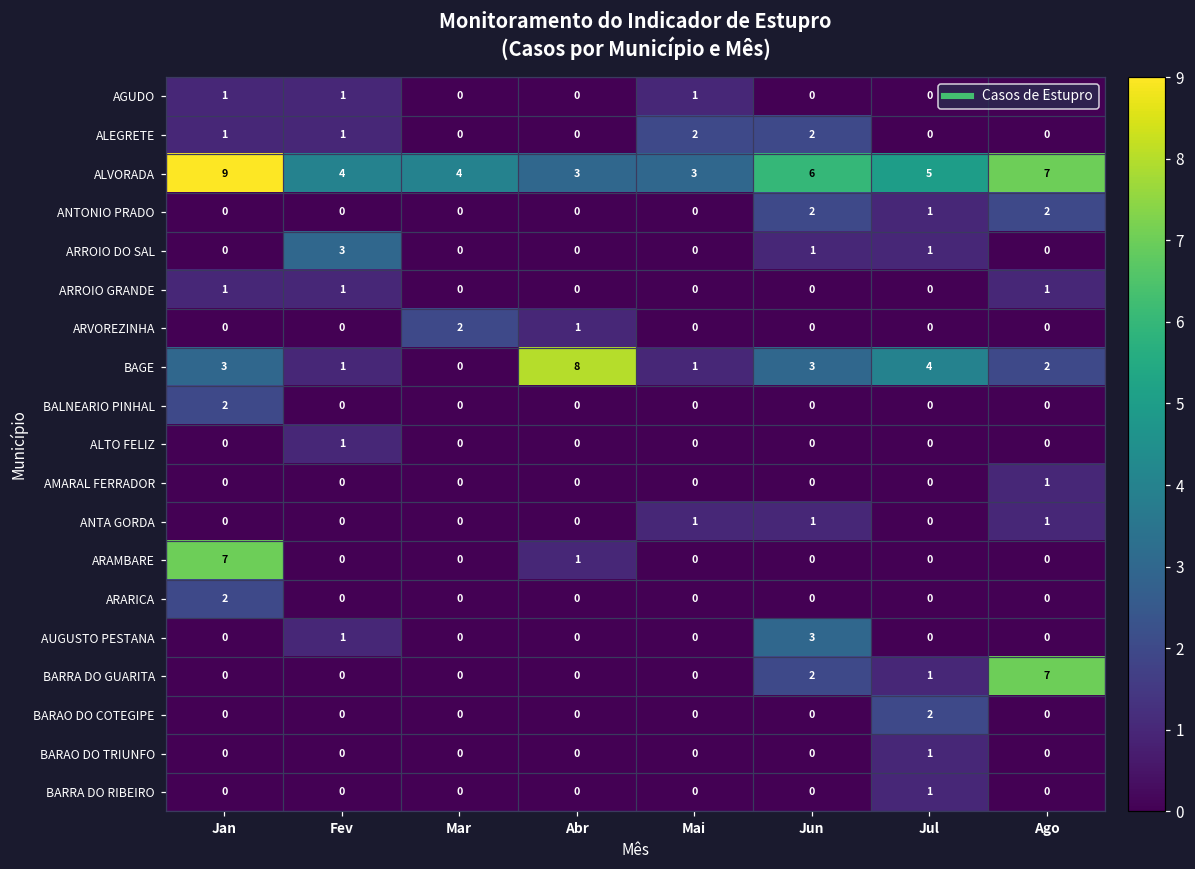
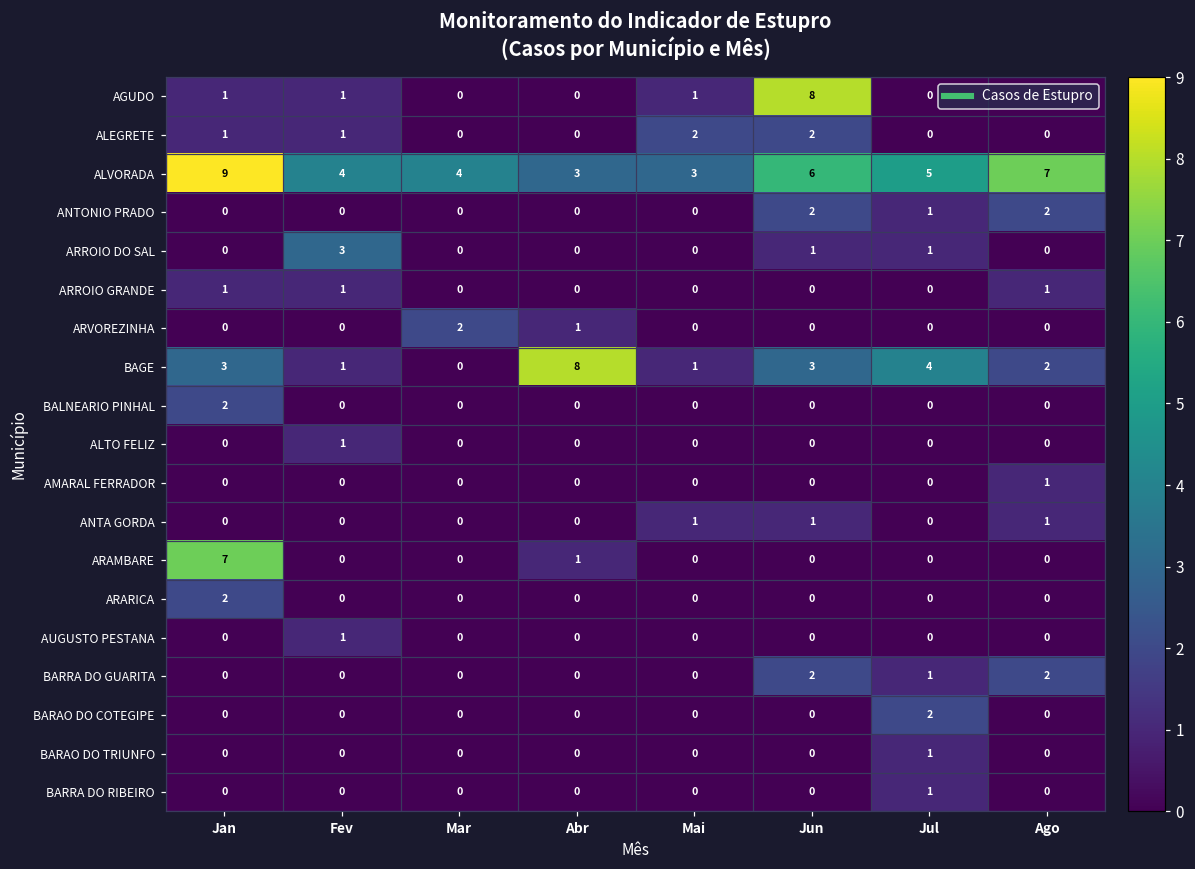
  {
    "AGUDO": {
      "Jan": 1,
      "Fev": 1,
      "Mar": 0,
      "Abr": 0,
      "Mai": 1,
-     "Jun": 0,
+     "Jun": 8,
      "Jul": 0
    },
    "ALEGRETE": {
      "Jan": 1,
      "Fev": 1,
      "Mar": 0,
      "Abr": 0,
      "Mai": 2,
      "Jun": 2,
      "Jul": 0,
      "Ago": 0
    },
    "ALVORADA": {
      "Jan": 9,
      "Fev": 4,
      "Mar": 4,
      "Abr": 3,
      "Mai": 3,
      "Jun": 6,
      "Jul": 5,
      "Ago": 7
    },
    "ANTONIO PRADO": {
      "Jan": 0,
      "Fev": 0,
      "Mar": 0,
      "Abr": 0,
      "Mai": 0,
      "Jun": 2,
      "Jul": 1,
      "Ago": 2
    },
    "ARROIO DO SAL": {
      "Jan": 0,
      "Fev": 3,
      "Mar": 0,
      "Abr": 0,
      "Mai": 0,
      "Jun": 1,
      "Jul": 1,
      "Ago": 0
    },
    "ARROIO GRANDE": {
      "Jan": 1,
      "Fev": 1,
      "Mar": 0,
      "Abr": 0,
      "Mai": 0,
      "Jun": 0,
      "Jul": 0,
      "Ago": 1
    },
    "ARVOREZINHA": {
      "Jan": 0,
      "Fev": 0,
      "Mar": 2,
      "Abr": 1,
      "Mai": 0,
      "Jun": 0,
      "Jul": 0,
      "Ago": 0
    },
    "BAGE": {
      "Jan": 3,
      "Fev": 1,
      "Mar": 0,
      "Abr": 8,
      "Mai": 1,
      "Jun": 3,
      "Jul": 4,
      "Ago": 2
    },
    "BALNEARIO PINHAL": {
      "Jan": 2,
      "Fev": 0,
      "Mar": 0,
      "Abr": 0,
      "Mai": 0,
      "Jun": 0,
      "Jul": 0,
      "Ago": 0
    },
    "ALTO FELIZ": {
      "Jan": 0,
      "Fev": 1,
      "Mar": 0,
      "Abr": 0,
      "Mai": 0,
      "Jun": 0,
      "Jul": 0,
      "Ago": 0
    },
    "AMARAL FERRADOR": {
      "Jan": 0,
      "Fev": 0,
      "Mar": 0,
      "Abr": 0,
      "Mai": 0,
      "Jun": 0,
      "Jul": 0,
      "Ago": 1
    },
    "ANTA GORDA": {
      "Jan": 0,
      "Fev": 0,
      "Mar": 0,
      "Abr": 0,
      "Mai": 1,
      "Jun": 1,
      "Jul": 0,
      "Ago": 1
    },
    "ARAMBARE": {
      "Jan": 7,
      "Fev": 0,
      "Mar": 0,
      "Abr": 1,
      "Mai": 0,
      "Jun": 0,
      "Jul": 0,
      "Ago": 0
    },
    "ARARICA": {
      "Jan": 2,
      "Fev": 0,
      "Mar": 0,
      "Abr": 0,
      "Mai": 0,
      "Jun": 0,
      "Jul": 0,
      "Ago": 0
    },
    "AUGUSTO PESTANA": {
      "Jan": 0,
      "Fev": 1,
      "Mar": 0,
      "Abr": 0,
      "Mai": 0,
-     "Jun": 3,
+     "Jun": 0,
      "Jul": 0,
      "Ago": 0
    },
    "BARRA DO GUARITA": {
      "Jan": 0,
      "Fev": 0,
      "Mar": 0,
      "Abr": 0,
      "Mai": 0,
      "Jun": 2,
      "Jul": 1,
-     "Ago": 7
+     "Ago": 2
    },
    "BARAO DO COTEGIPE": {
      "Jan": 0,
      "Fev": 0,
      "Mar": 0,
      "Abr": 0,
      "Mai": 0,
      "Jun": 0,
      "Jul": 2,
      "Ago": 0
    },
    "BARAO DO TRIUNFO": {
      "Jan": 0,
      "Fev": 0,
      "Mar": 0,
      "Abr": 0,
      "Mai": 0,
      "Jun": 0,
      "Jul": 1,
      "Ago": 0
    },
    "BARRA DO RIBEIRO": {
      "Jan": 0,
      "Fev": 0,
      "Mar": 0,
      "Abr": 0,
      "Mai": 0,
      "Jun": 0,
      "Jul": 1,
      "Ago": 0
    }
  }
